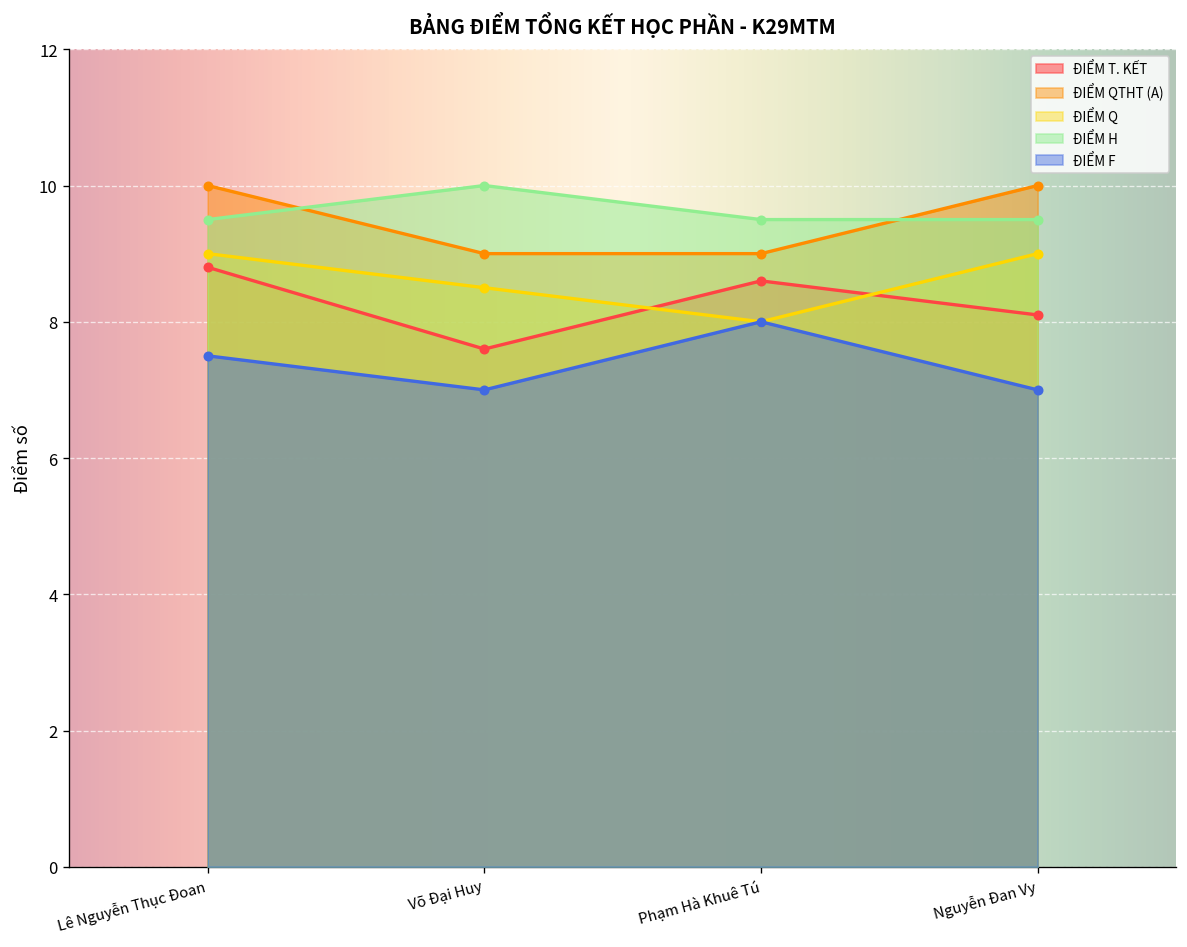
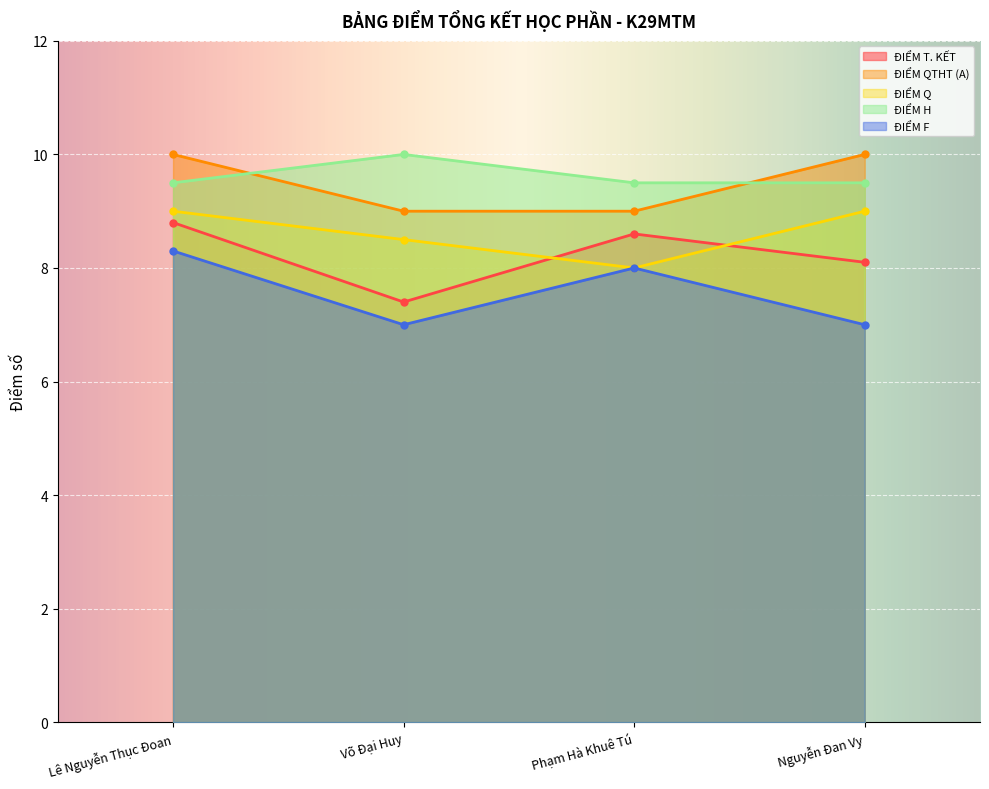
  {
    "ĐIỂM T. KẾT": {
      "Lê Nguyễn Thục Đoan": 8.8,
-     "Võ Đại Huy": 7.6,
+     "Võ Đại Huy": 7.4,
      "Phạm Hà Khuê Tú": 8.6,
      "Nguyễn Đan Vy": 8.1
    },
    "ĐIỂM H": {
      "Lê Nguyễn Thục Đoan": 9.5,
      "Võ Đại Huy": 10.0,
      "Phạm Hà Khuê Tú": 9.5,
      "Nguyễn Đan Vy": 9.5
    },
    "ĐIỂM F": {
-     "Lê Nguyễn Thục Đoan": 7.5,
+     "Lê Nguyễn Thục Đoan": 8.3,
      "Võ Đại Huy": 7.0,
      "Nguyễn Đan Vy": 7.0
    }
  }
